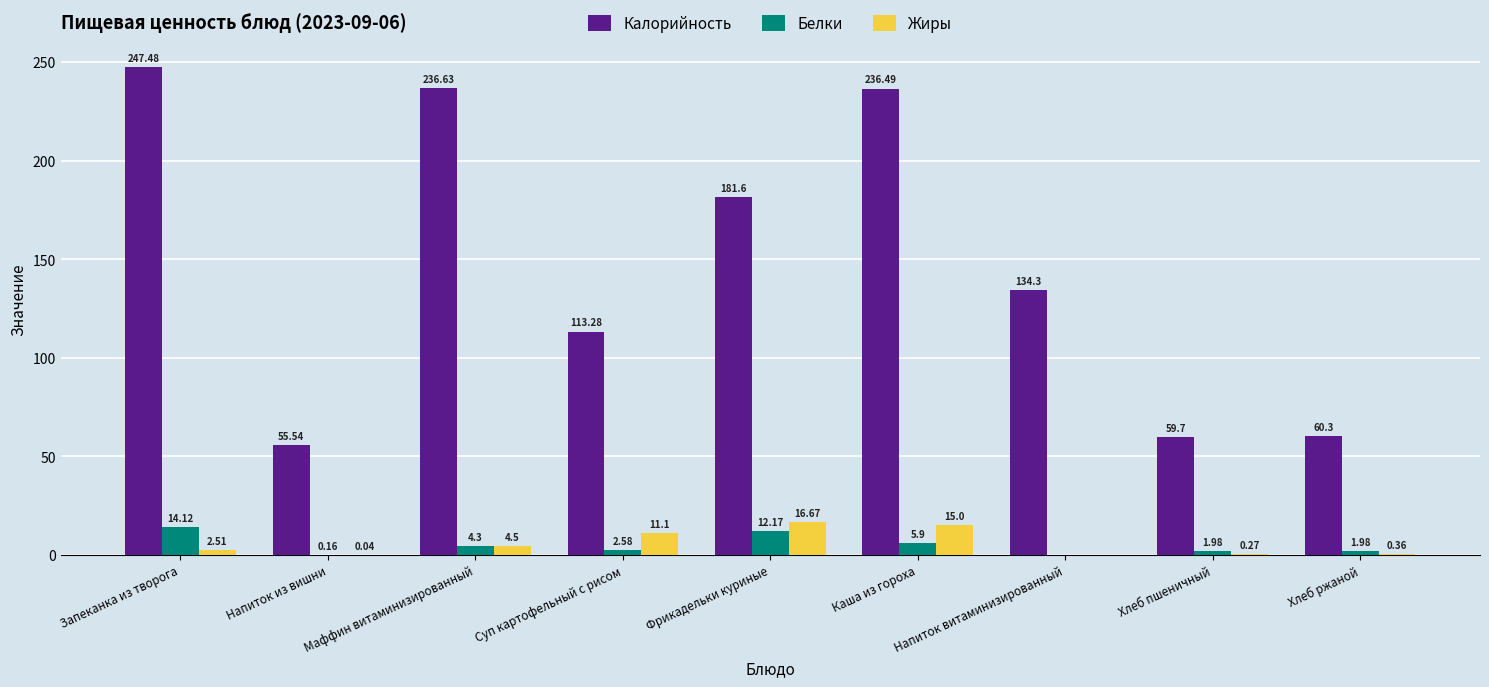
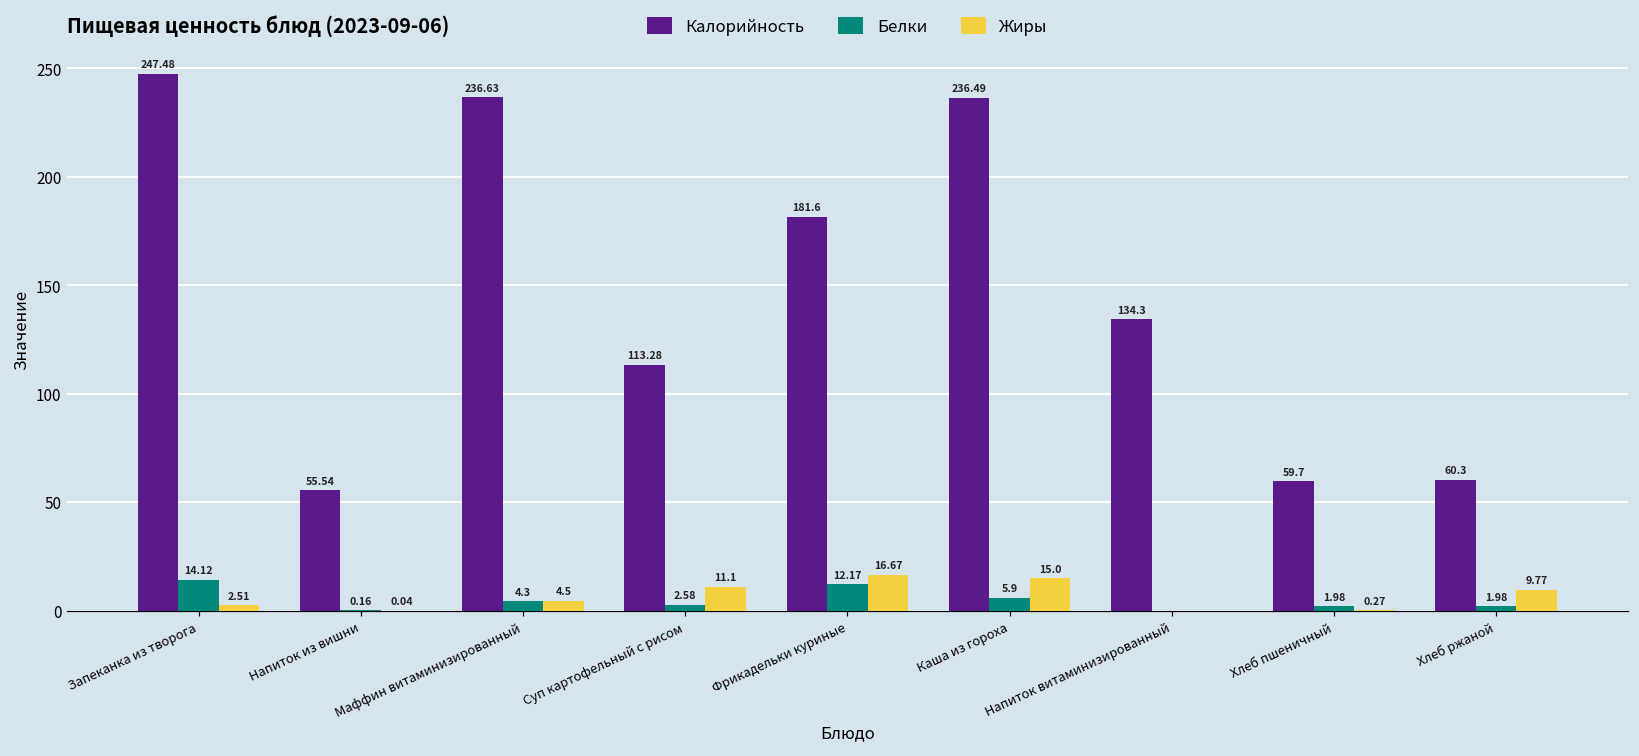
  {
    "Калорийность": {
      "Запеканка из творога": 247.48,
      "Напиток из вишни": 55.54,
      "Маффин витаминизированный": 236.63,
      "Суп картофельный с рисом": 113.28,
      "Фрикадельки куриные": 181.6,
      "Каша из гороха": 236.49,
      "Напиток витаминизированный": 134.3,
      "Хлеб пшеничный": 59.7,
      "Хлеб ржаной": 60.3
    },
    "Белки": {
      "Запеканка из творога": 14.12,
      "Напиток из вишни": 0.16,
      "Маффин витаминизированный": 4.3,
      "Суп картофельный с рисом": 2.58,
      "Фрикадельки куриные": 12.17,
      "Каша из гороха": 5.9,
      "Хлеб пшеничный": 1.98,
      "Хлеб ржаной": 1.98
    },
    "Жиры": {
      "Запеканка из творога": 2.51,
      "Напиток из вишни": 0.04,
      "Маффин витаминизированный": 4.5,
      "Суп картофельный с рисом": 11.1,
      "Фрикадельки куриные": 16.67,
      "Каша из гороха": 15.0,
      "Хлеб пшеничный": 0.27,
-     "Хлеб ржаной": 0.36
+     "Хлеб ржаной": 9.77
    }
  }
